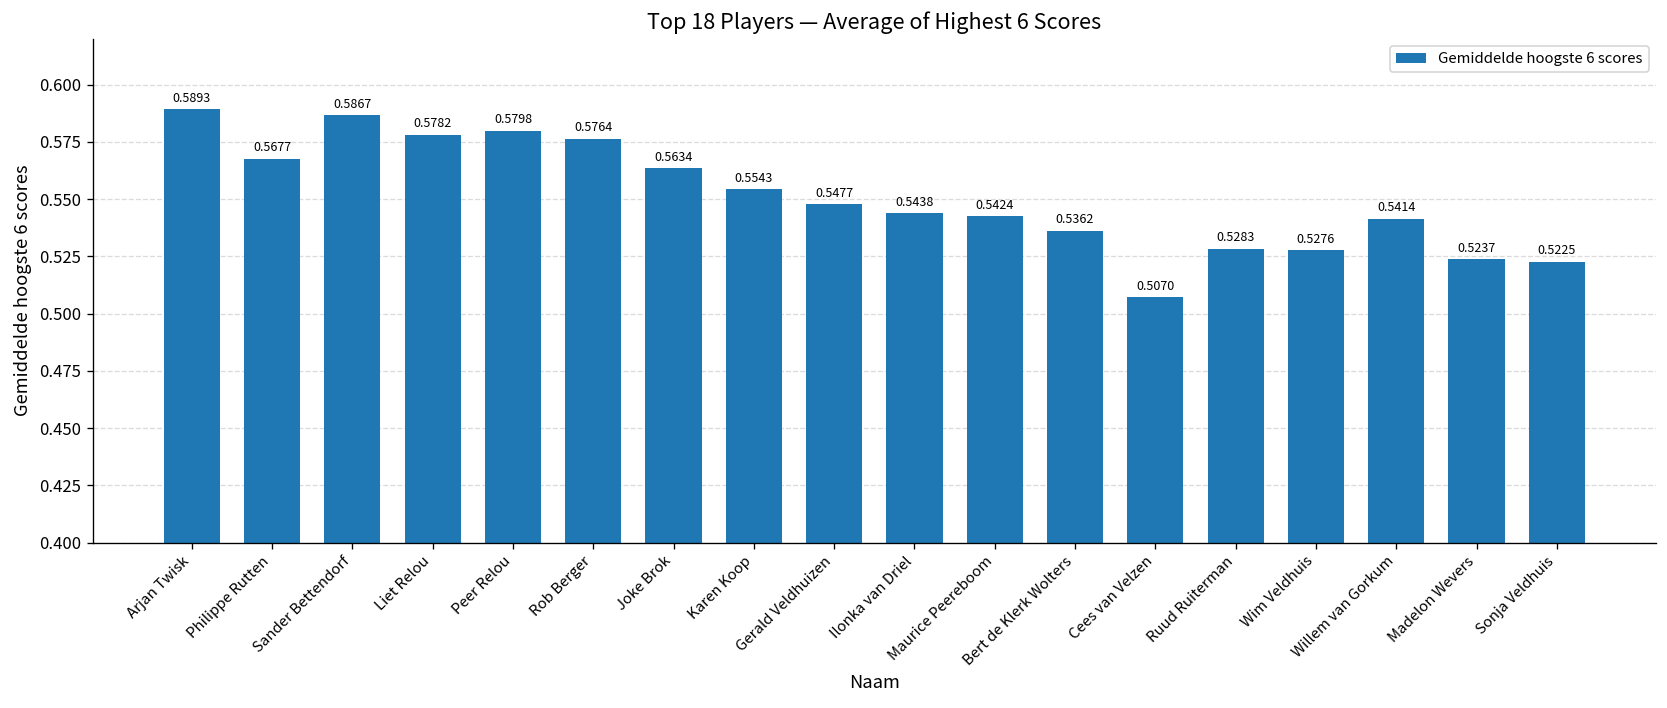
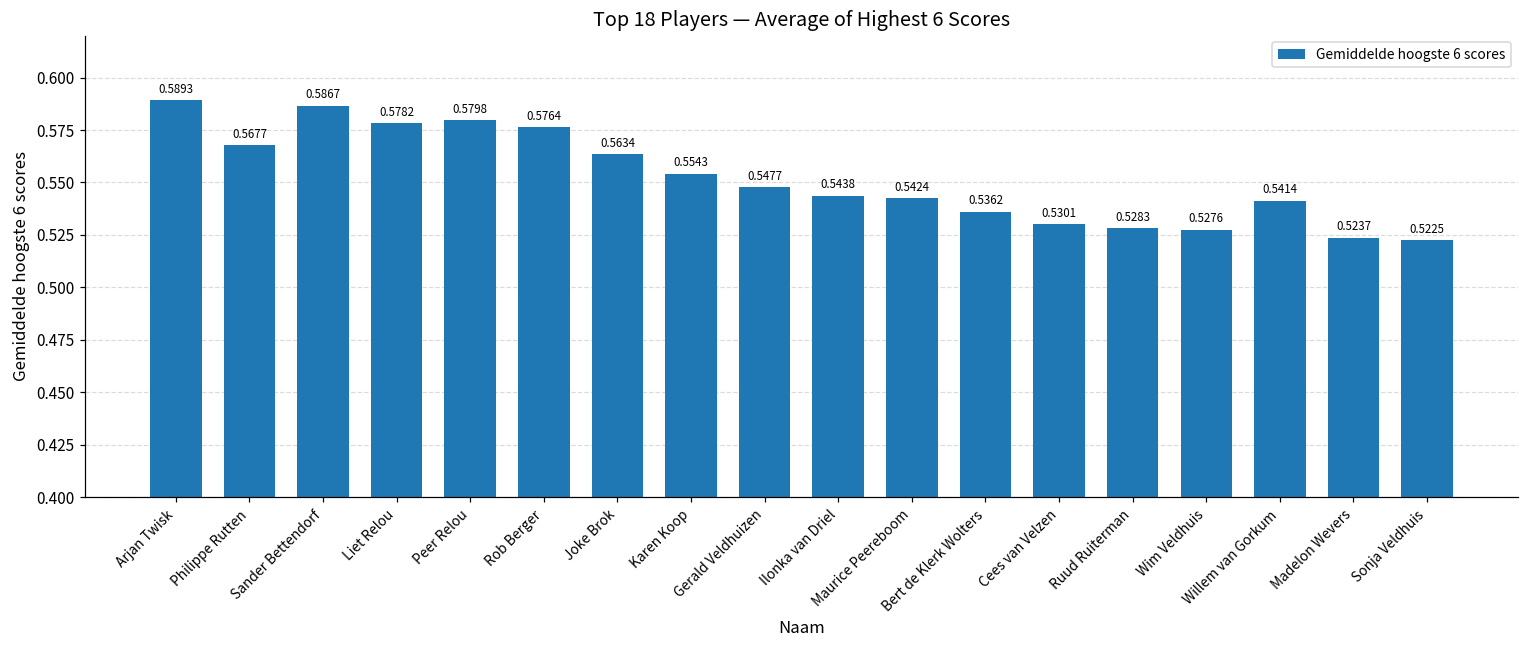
  {
    "Arjan Twisk": 0.5893,
    "Philippe Rutten": 0.5677,
    "Sander Bettendorf": 0.5867,
    "Liet Relou": 0.5782,
    "Peer Relou": 0.5798,
    "Rob Berger": 0.5764,
    "Joke Brok": 0.5634,
    "Karen Koop": 0.5543,
    "Gerald Veldhuizen": 0.5477,
    "Ilonka van Driel": 0.5438,
    "Maurice Peereboom": 0.5424,
    "Bert de Klerk Wolters": 0.5362,
-   "Cees van Velzen": 0.5070,
+   "Cees van Velzen": 0.5301,
    "Ruud Ruiterman": 0.5283,
    "Wim Veldhuis": 0.5276,
    "Willem van Gorkum": 0.5414,
    "Madelon Wevers": 0.5237,
    "Sonja Veldhuis": 0.5225
  }
